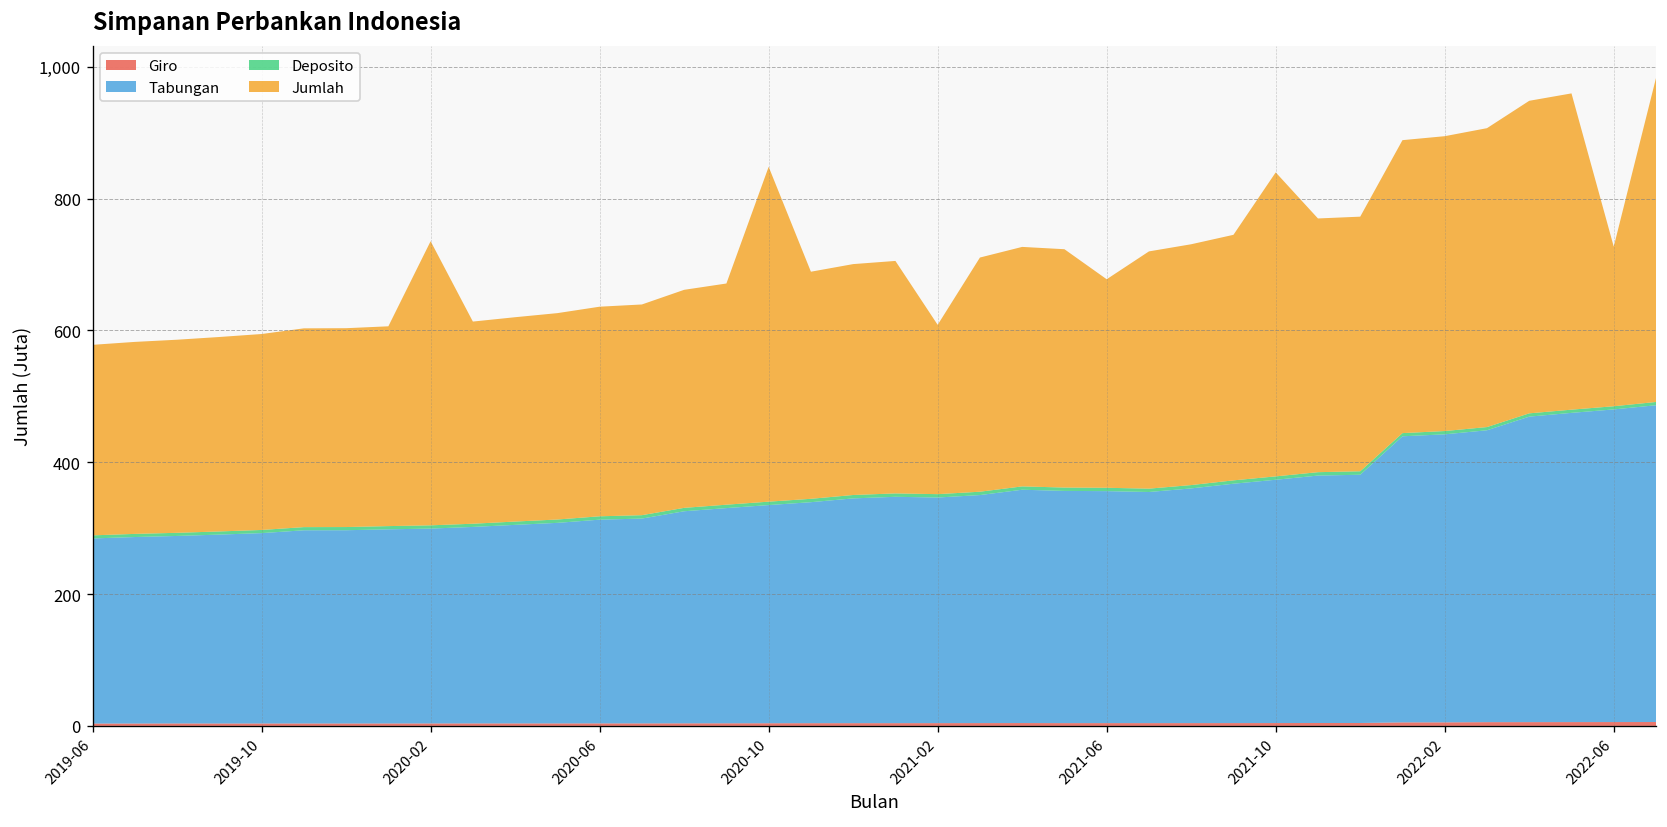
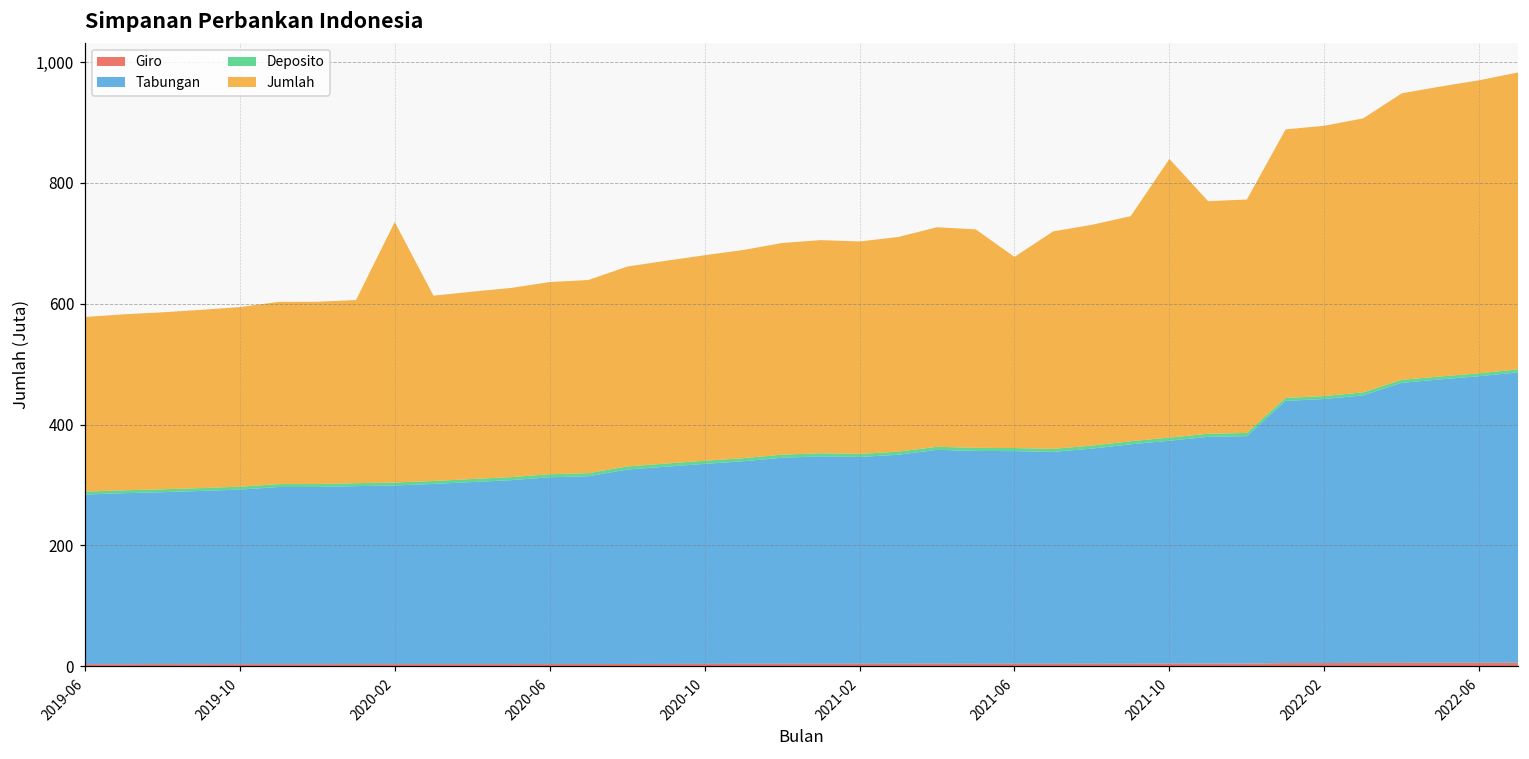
  {
    "Giro": {
      "2022-02": 10,
      "2022-06": 10
    },
    "Tabungan": {
      "2019-10": 290,
      "2020-02": 300,
      "2020-06": 310,
      "2020-10": 330,
      "2021-02": 340,
      "2021-06": 350,
      "2021-10": 370,
      "2022-02": 440,
      "2022-06": 470
    },
    "Deposito": {
      "2019-10": 0,
      "2020-02": 0,
      "2020-06": 10,
      "2020-10": 10,
      "2021-02": 10,
      "2021-06": 10,
      "2021-10": 10,
      "2022-02": 0,
      "2022-06": 0
    },
    "Jumlah": {
      "2019-06": 290,
      "2019-10": 300,
      "2020-02": 430,
      "2020-06": 320,
-     "2020-10": 510,
-     "2021-02": 260,
+     "2020-10": 340,
+     "2021-02": 350,
      "2021-06": 320,
      "2021-10": 460,
      "2022-02": 450,
-     "2022-06": 240
+     "2022-06": 490
    }
  }
